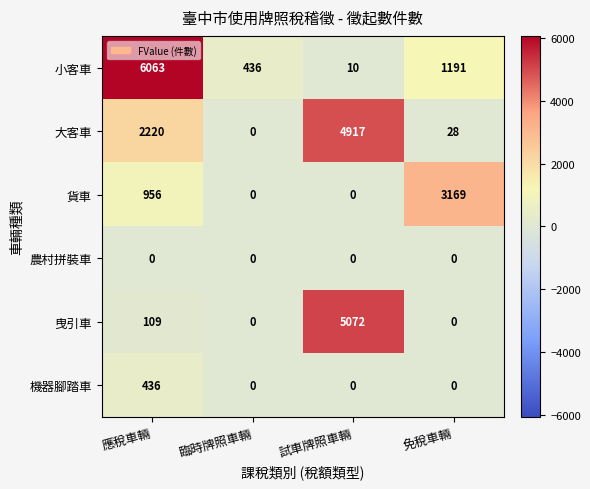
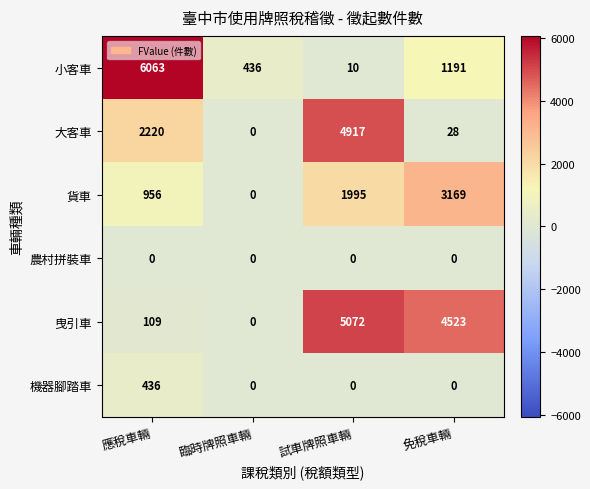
  {
    "小客車": {
      "應稅車輛": 6063,
      "臨時牌照車輛": 436,
      "試車牌照車輛": 10,
      "免稅車輛": 1191
    },
    "大客車": {
      "應稅車輛": 2220,
      "臨時牌照車輛": 0,
      "試車牌照車輛": 4917,
      "免稅車輛": 28
    },
    "貨車": {
      "應稅車輛": 956,
      "臨時牌照車輛": 0,
-     "試車牌照車輛": 0,
+     "試車牌照車輛": 1995,
      "免稅車輛": 3169
    },
    "農村拼裝車": {
      "應稅車輛": 0,
      "臨時牌照車輛": 0,
      "試車牌照車輛": 0,
      "免稅車輛": 0
    },
    "曳引車": {
      "應稅車輛": 109,
      "臨時牌照車輛": 0,
      "試車牌照車輛": 5072,
-     "免稅車輛": 0
+     "免稅車輛": 4523
    },
    "機器腳踏車": {
      "應稅車輛": 436,
      "臨時牌照車輛": 0,
      "試車牌照車輛": 0,
      "免稅車輛": 0
    }
  }
